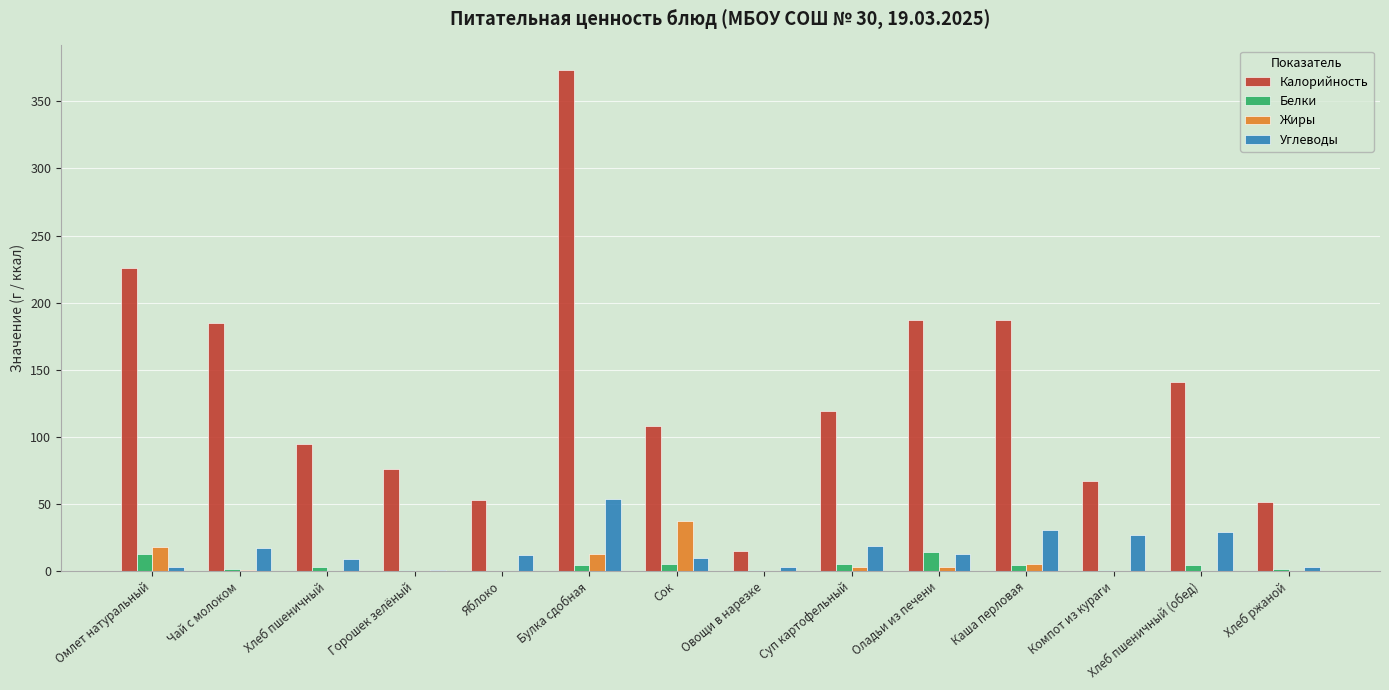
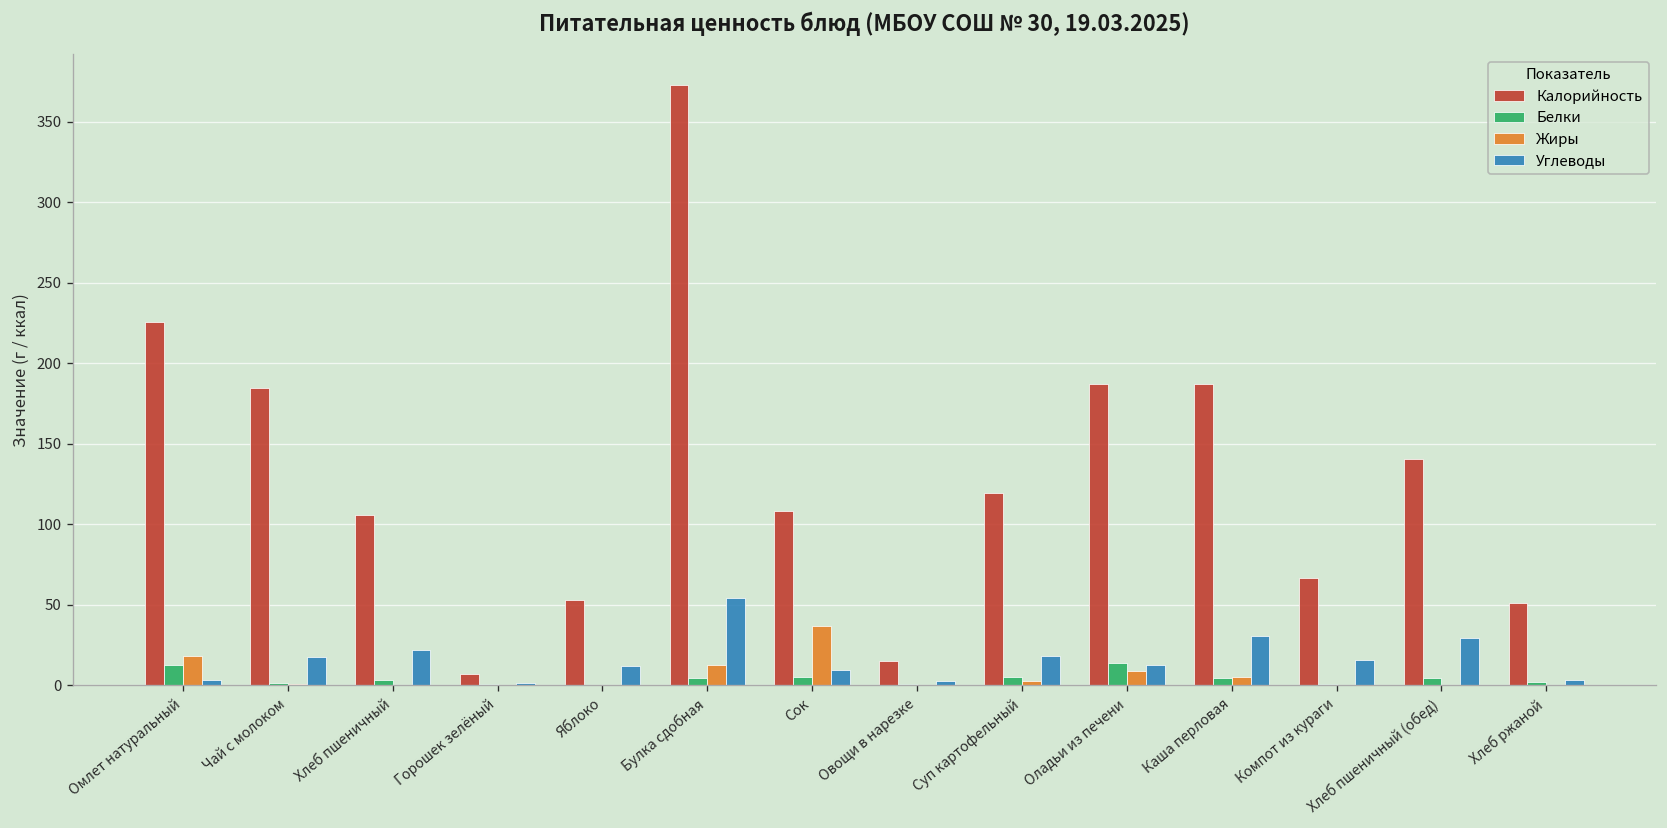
  {
    "Калорийность": {
      "Омлет натуральный": 226,
      "Чай с молоком": 185,
-     "Хлеб пшеничный": 95,
-     "Горошек зелёный": 76,
+     "Хлеб пшеничный": 106,
+     "Горошек зелёный": 7,
      "Яблоко": 53,
      "Булка сдобная": 373,
      "Сок": 108,
      "Овощи в нарезке": 15,
      "Суп картофельный": 120,
      "Оладьи из печени": 187,
      "Каша перловая": 187,
      "Компот из кураги": 67,
      "Хлеб пшеничный (обед)": 141,
      "Хлеб ржаной": 51
    },
    "Белки": {
      "Омлет натуральный": 13,
      "Хлеб пшеничный": 3,
      "Булка сдобная": 5,
      "Сок": 5,
      "Суп картофельный": 5,
      "Оладьи из печени": 14,
      "Каша перловая": 4,
      "Хлеб пшеничный (обед)": 5,
      "Хлеб ржаной": 2
    },
    "Жиры": {
      "Омлет натуральный": 18,
      "Горошек зелёный": 0,
      "Булка сдобная": 13,
      "Сок": 37,
      "Суп картофельный": 3,
-     "Оладьи из печени": 3,
+     "Оладьи из печени": 9,
      "Каша перловая": 5
    },
    "Углеводы": {
      "Омлет натуральный": 3,
      "Чай с молоком": 18,
-     "Хлеб пшеничный": 9,
+     "Хлеб пшеничный": 22,
      "Яблоко": 12,
      "Булка сдобная": 54,
      "Сок": 10,
      "Овощи в нарезке": 3,
      "Суп картофельный": 19,
      "Оладьи из печени": 13,
      "Каша перловая": 31,
-     "Компот из кураги": 27,
+     "Компот из кураги": 16,
      "Хлеб пшеничный (обед)": 30,
      "Хлеб ржаной": 3
    }
  }
